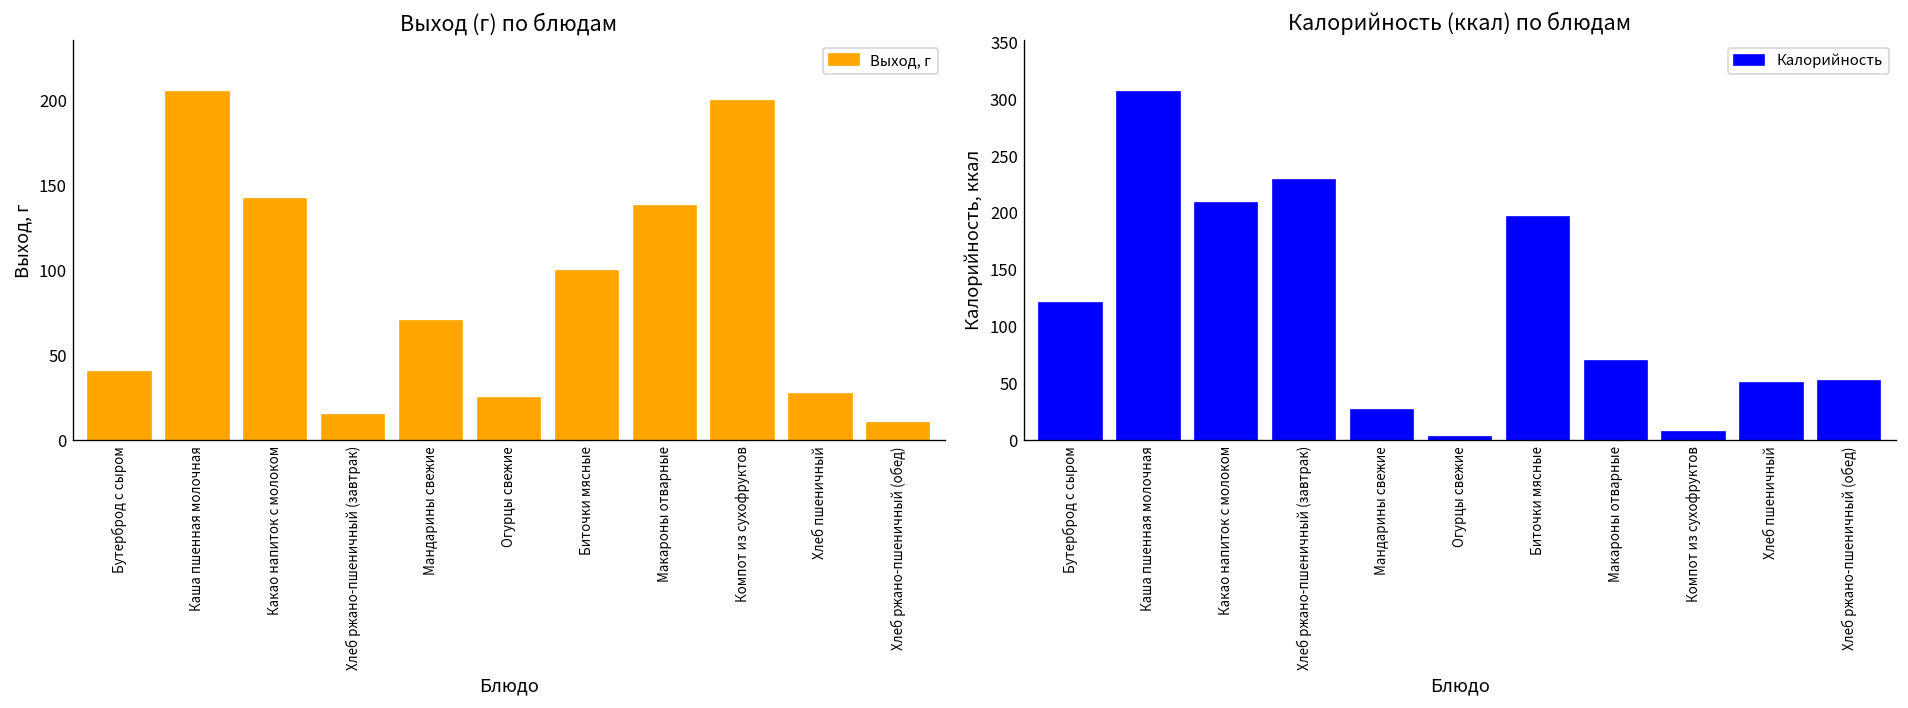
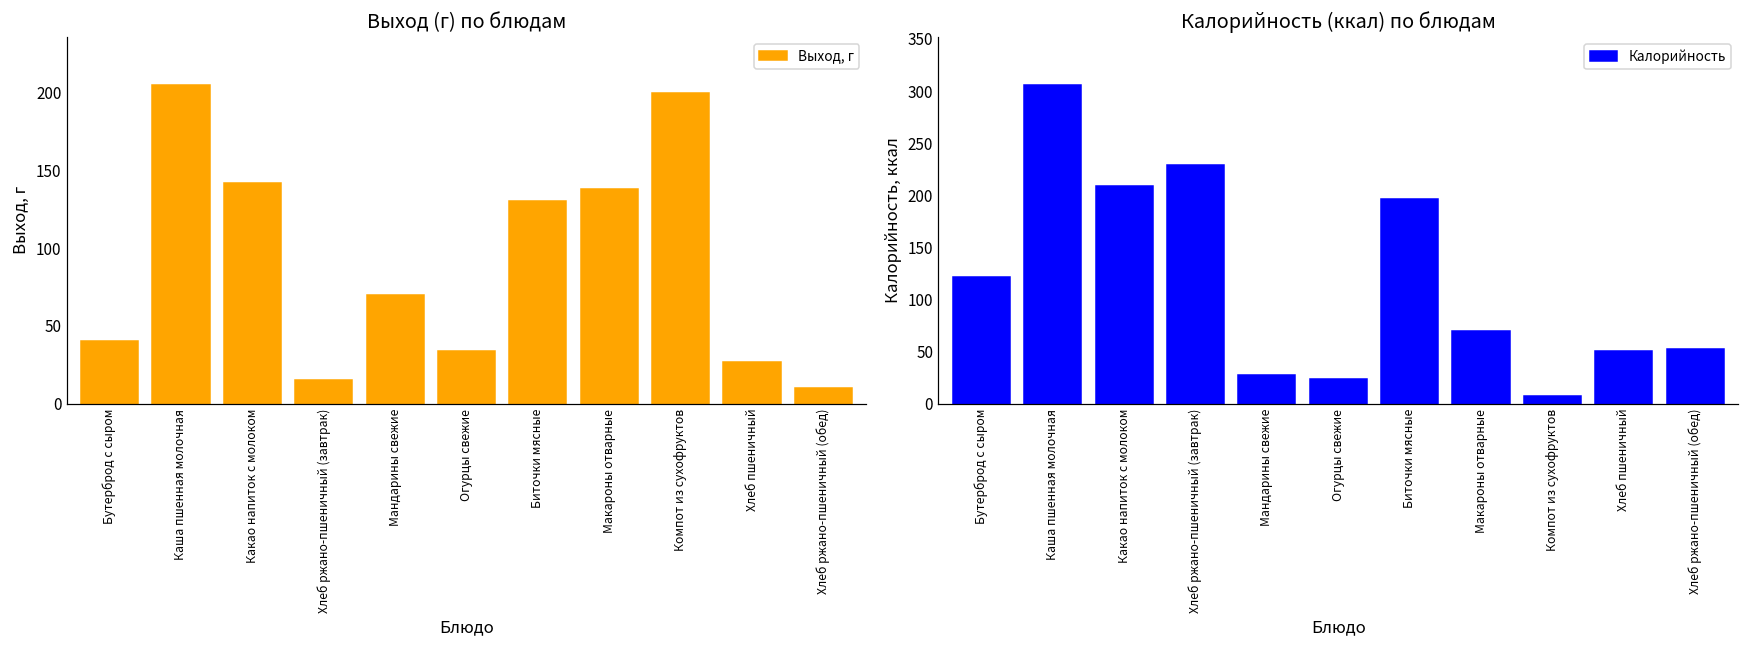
  {
    "Выход (г) по блюдам": {
      "Бутерброд с сыром": 40,
      "Каша пшенная молочная": 205,
      "Какао напиток с молоком": 142,
      "Хлеб ржано-пшеничный (завтрак)": 15,
      "Мандарины свежие": 70,
-     "Огурцы свежие": 25,
-     "Биточки мясные": 100,
+     "Огурцы свежие": 34,
+     "Биточки мясные": 130,
      "Макароны отварные": 138,
      "Компот из сухофруктов": 200,
      "Хлеб пшеничный": 27,
      "Хлеб ржано-пшеничный (обед)": 10
    },
    "Калорийность (ккал) по блюдам": {
      "Бутерброд с сыром": 120,
      "Каша пшенная молочная": 310,
      "Какао напиток с молоком": 210,
      "Хлеб ржано-пшеничный (завтрак)": 230,
      "Мандарины свежие": 30,
-     "Огурцы свежие": 0,
+     "Огурцы свежие": 20,
      "Биточки мясные": 200,
      "Макароны отварные": 70,
      "Компот из сухофруктов": 10,
      "Хлеб пшеничный": 50,
      "Хлеб ржано-пшеничный (обед)": 50
    }
  }
